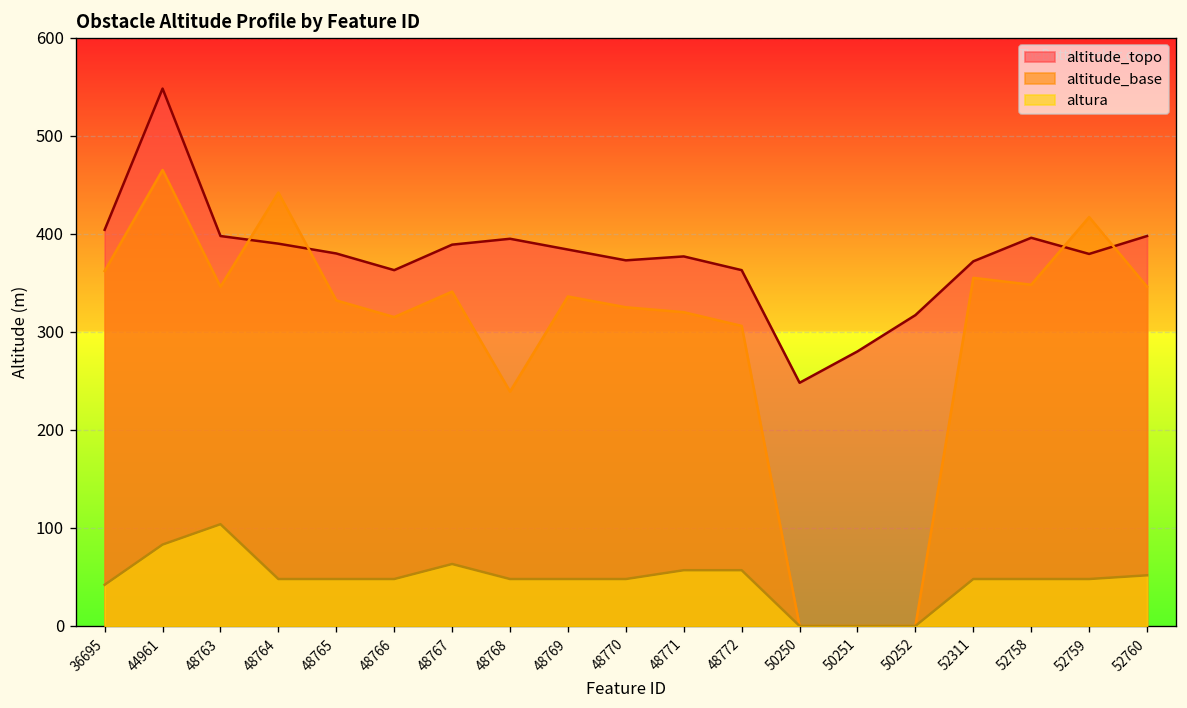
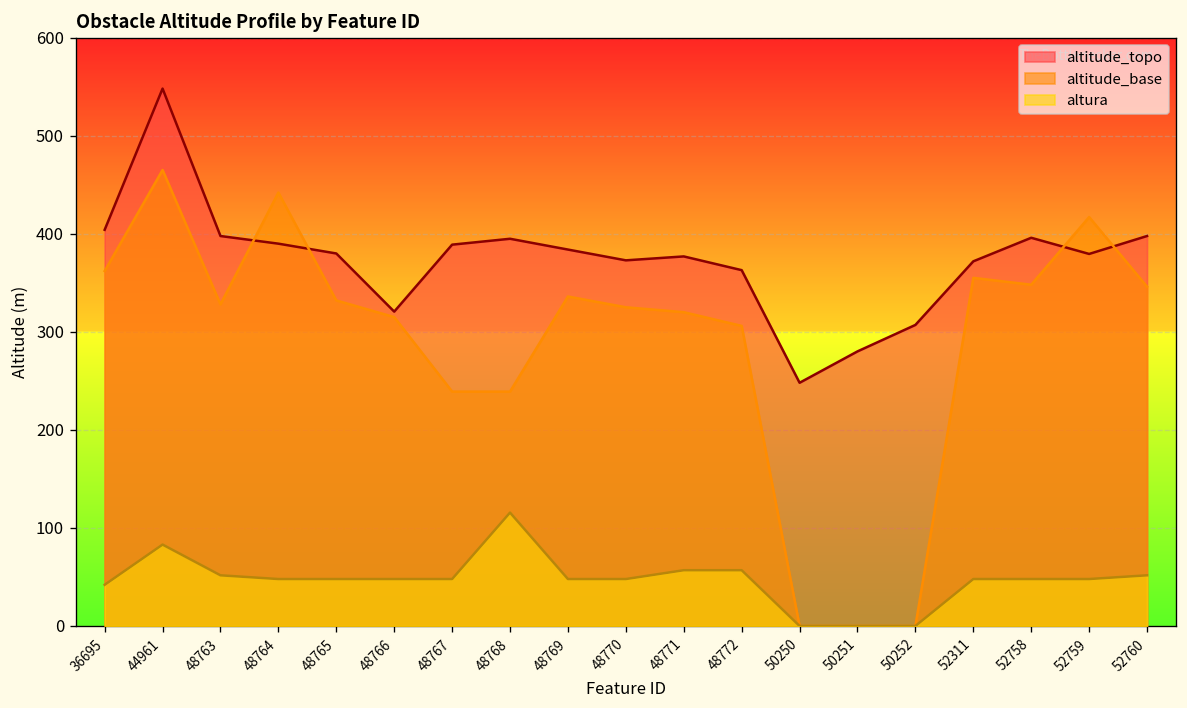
  {
    "altitude_topo": {
      "36695": 400,
      "44961": 550,
      "48763": 400,
      "48764": 390,
      "48765": 380,
-     "48766": 360,
+     "48766": 320,
      "48767": 390,
      "48768": 390,
      "48769": 380,
      "48770": 370,
      "48771": 380,
      "48772": 360,
      "50250": 250,
      "50251": 280,
-     "50252": 320,
+     "50252": 310,
      "52311": 370,
      "52758": 400,
      "52759": 380,
      "52760": 400
    },
    "altitude_base": {
      "36695": 360,
      "44961": 470,
-     "48763": 350,
+     "48763": 330,
      "48764": 440,
      "48765": 330,
      "48766": 320,
-     "48767": 340,
+     "48767": 240,
      "48768": 240,
      "48769": 340,
      "48770": 330,
      "48771": 320,
      "48772": 310,
      "52311": 360,
      "52758": 350,
      "52759": 420,
      "52760": 350
    },
    "altura": {
      "36695": 40,
      "44961": 80,
-     "48763": 100,
+     "48763": 50,
      "48764": 50,
      "48765": 50,
      "48766": 50,
-     "48767": 60,
-     "48768": 50,
+     "48767": 50,
+     "48768": 120,
      "48769": 50,
      "48770": 50,
      "48771": 60,
      "48772": 60,
      "52311": 50,
      "52758": 50,
      "52759": 50,
      "52760": 50
    }
  }
